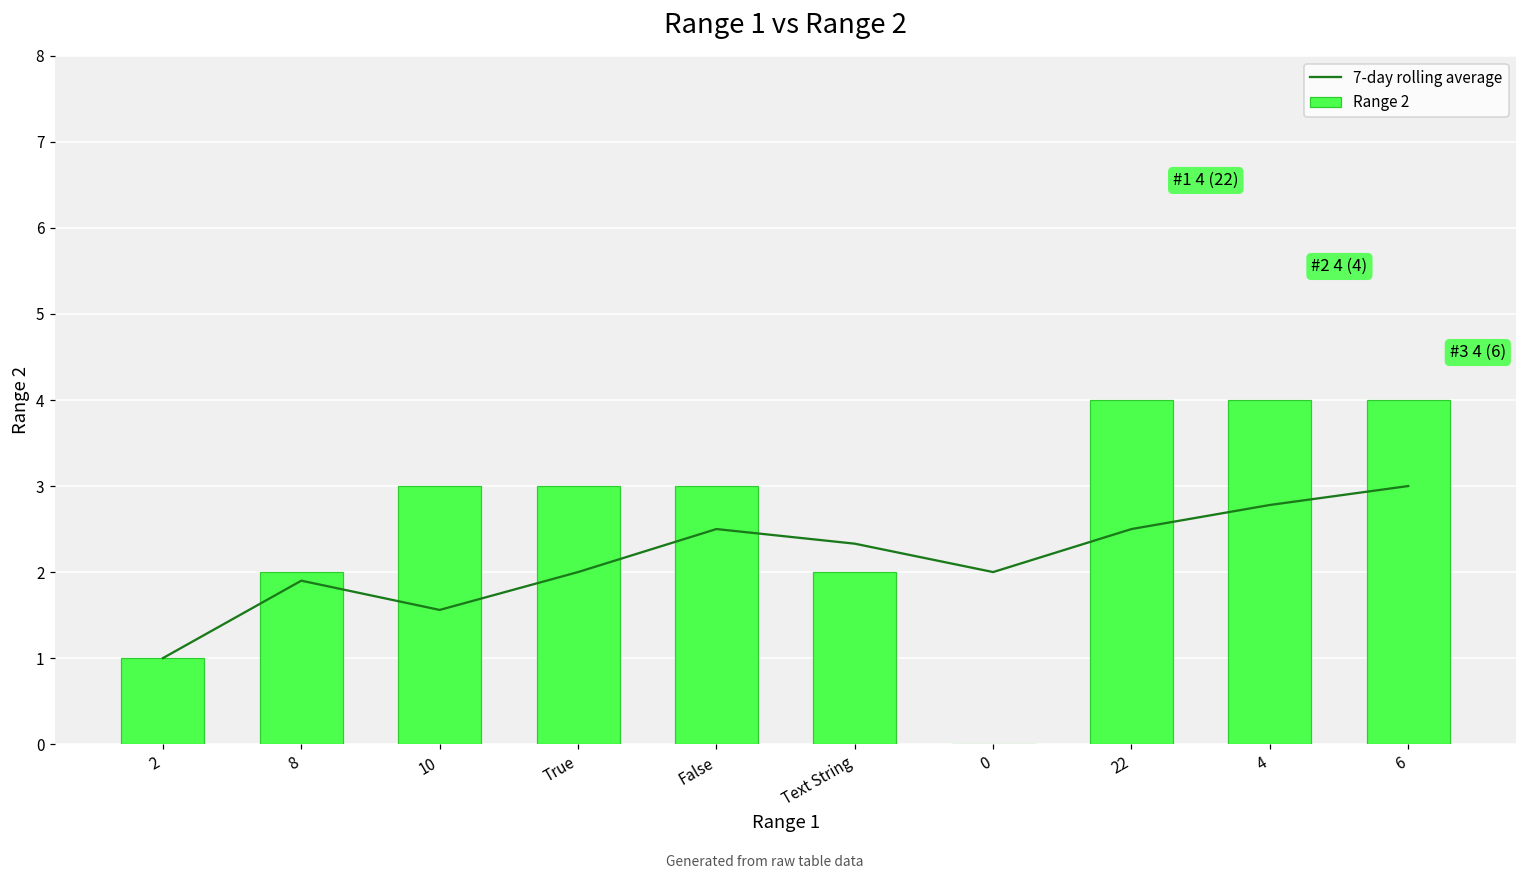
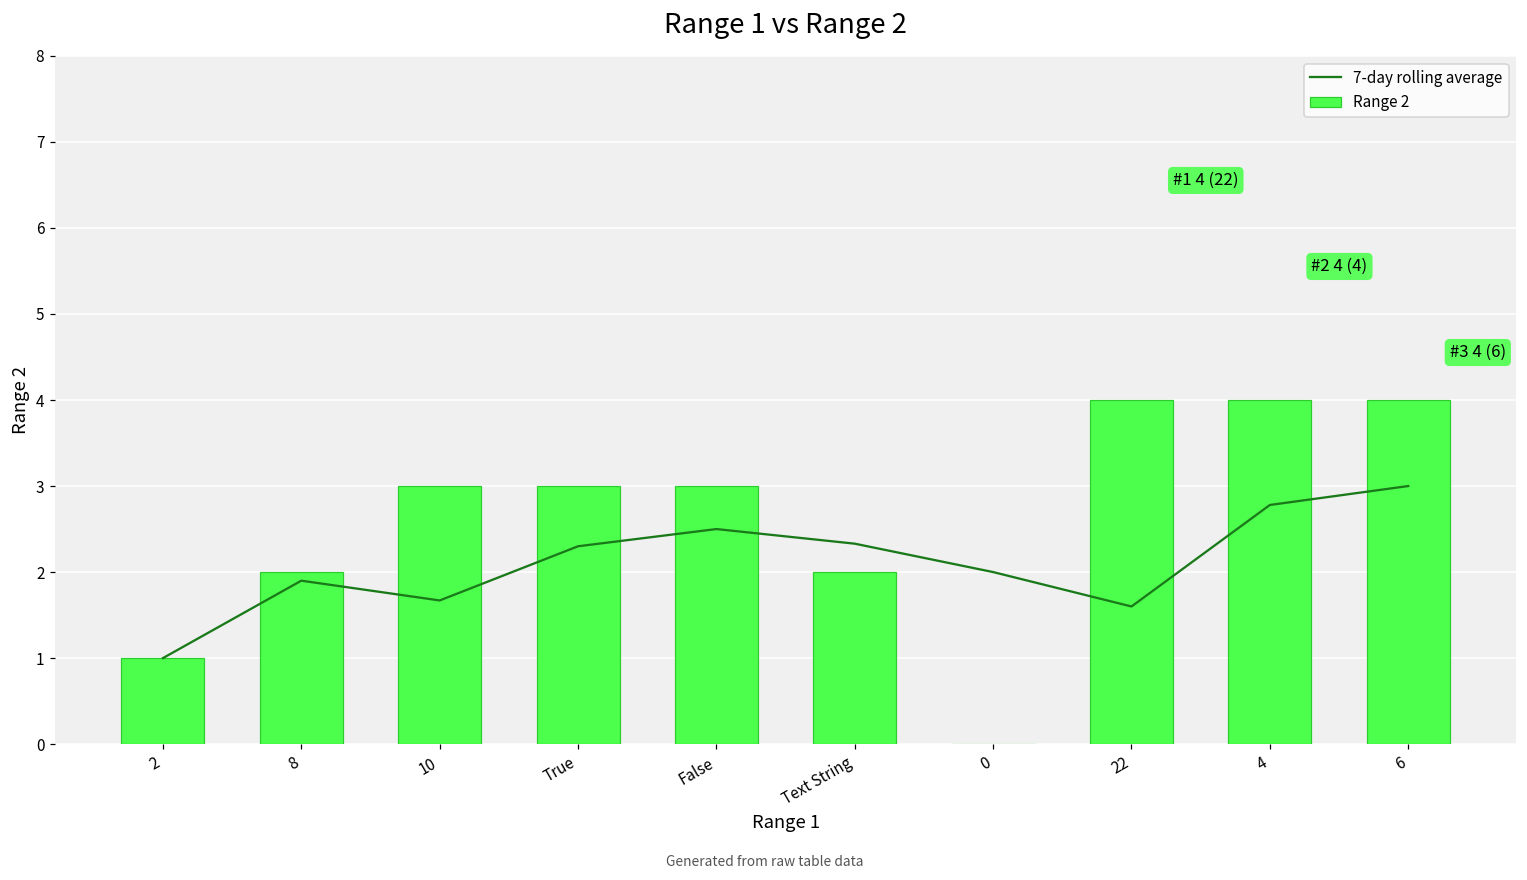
  {
    "7-day rolling average": {
      "2": 1.0,
      "8": 1.9,
-     "10": 1.6,
-     "True": 2.0,
+     "10": 1.7,
+     "True": 2.3,
      "False": 2.5,
      "Text String": 2.3,
      "0": 2.0,
-     "22": 2.5,
+     "22": 1.6,
      "4": 2.8,
      "6": 3.0
    },
    "Range 2": {
      "2": 1.0,
      "8": 2.0,
      "10": 3.0,
      "True": 3.0,
      "False": 3.0,
      "Text String": 2.0,
      "0": 0.0,
      "22": 4.0,
      "4": 4.0,
      "6": 4.0
    }
  }
